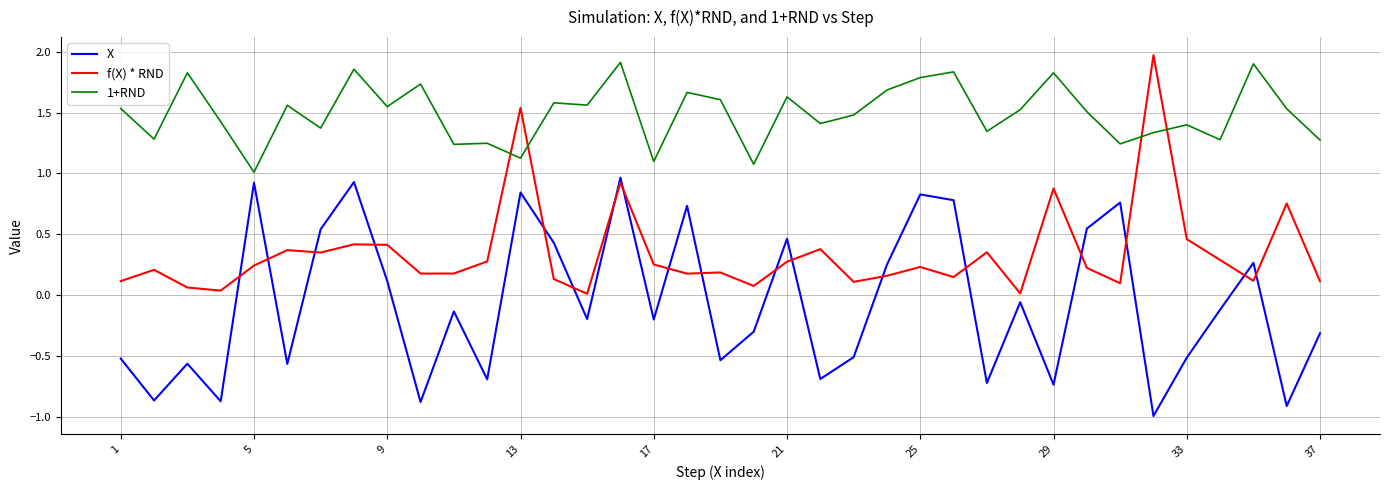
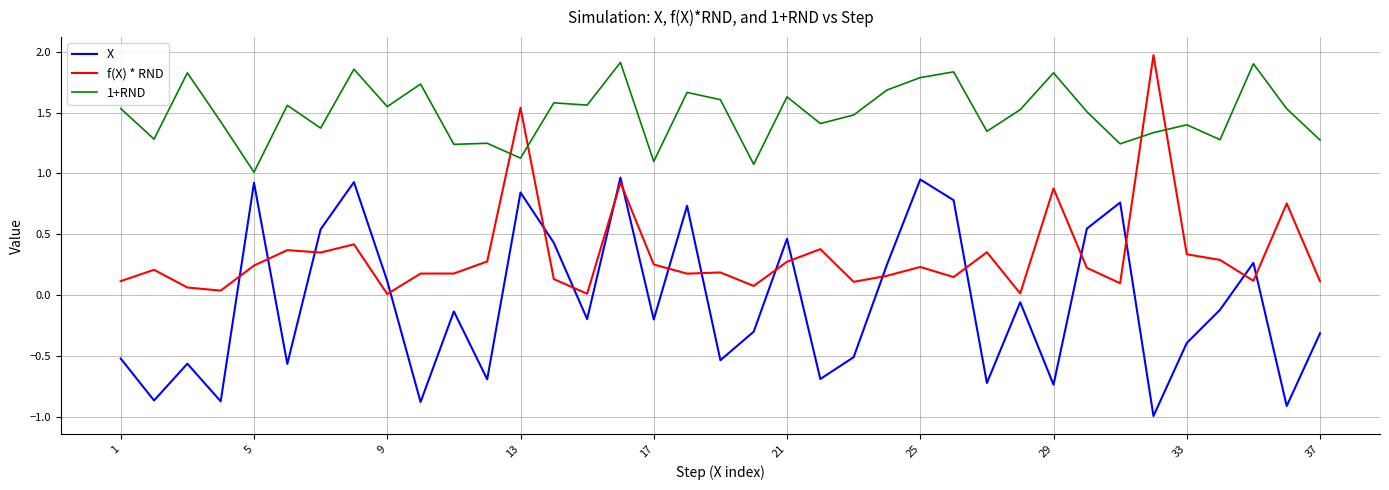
  {
    "X": {
      "1": -0.52,
      "5": 0.92,
      "9": 0.11,
      "13": 0.84,
      "17": -0.20,
      "21": 0.46,
-     "25": 0.83,
+     "25": 0.95,
      "29": -0.74,
-     "33": -0.52,
+     "33": -0.39,
      "37": -0.31
    },
    "f(X) * RND": {
      "1": 0.11,
      "5": 0.24,
-     "9": 0.41,
+     "9": 0.01,
      "13": 1.54,
      "17": 0.25,
      "21": 0.27,
      "25": 0.23,
      "29": 0.88,
-     "33": 0.46,
+     "33": 0.33,
      "37": 0.11
    },
    "1+RND": {
      "1": 1.53,
      "5": 1.01,
      "9": 1.55,
      "13": 1.13,
      "17": 1.10,
      "21": 1.63,
      "25": 1.79,
      "29": 1.83,
      "33": 1.40,
      "37": 1.27
    }
  }
